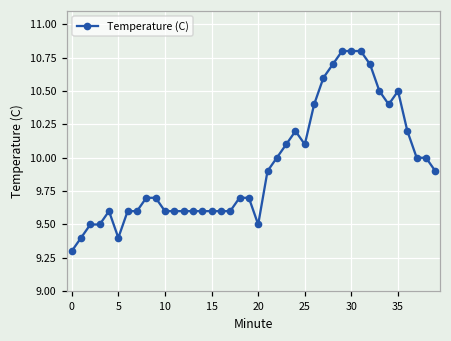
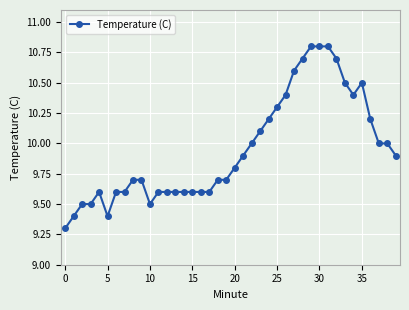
  {
    "0": 9.3,
    "5": 9.4,
-   "10": 9.6,
+   "10": 9.5,
    "15": 9.6,
-   "20": 9.5,
-   "25": 10.1,
+   "20": 9.8,
+   "25": 10.3,
    "30": 10.8,
    "35": 10.5
  }
